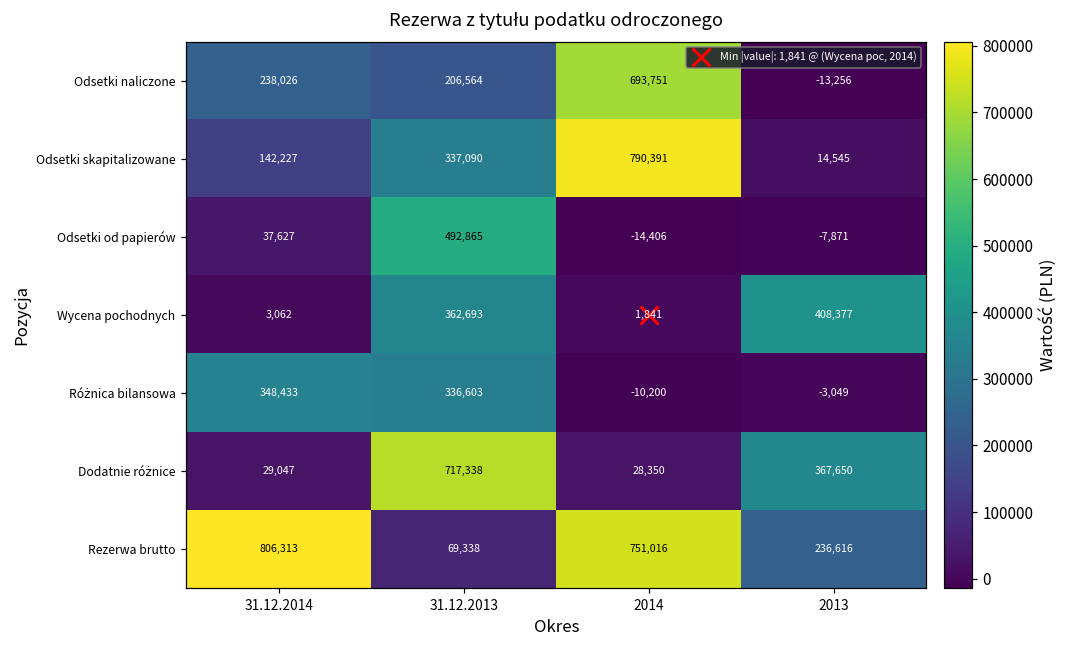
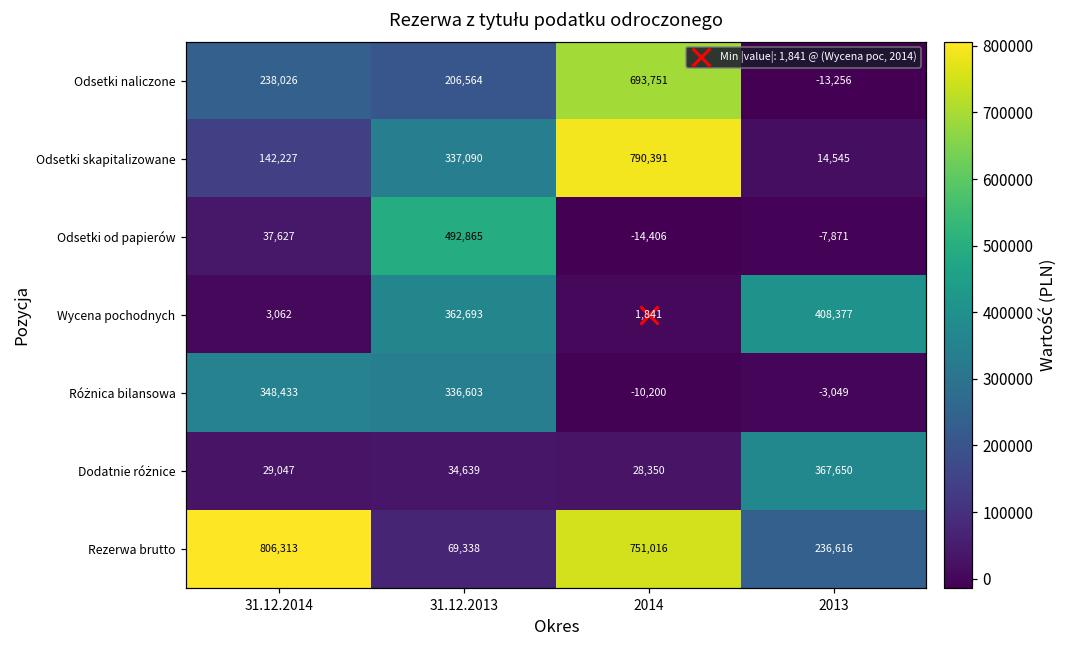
  {
    "Odsetki naliczone": {
      "31.12.2014": "238,026",
      "31.12.2013": "206,564",
      "2014": "693,751",
      "2013": "-13,256"
    },
    "Odsetki skapitalizowane": {
      "31.12.2014": "142,227",
      "31.12.2013": "337,090",
      "2014": "790,391",
      "2013": "14,545"
    },
    "Odsetki od papierów": {
      "31.12.2014": "37,627",
      "31.12.2013": "492,865",
      "2014": "-14,406",
      "2013": "-7,871"
    },
    "Wycena pochodnych": {
      "31.12.2014": "3,062",
      "31.12.2013": "362,693",
      "2013": "408,377"
    },
    "Różnica bilansowa": {
      "31.12.2014": "348,433",
      "31.12.2013": "336,603",
      "2014": "-10,200",
      "2013": "-3,049"
    },
    "Dodatnie różnice": {
      "31.12.2014": "29,047",
-     "31.12.2013": "717,338",
+     "31.12.2013": "34,639",
      "2014": "28,350",
      "2013": "367,650"
    },
    "Rezerwa brutto": {
      "31.12.2014": "806,313",
      "31.12.2013": "69,338",
      "2014": "751,016",
      "2013": "236,616"
    }
  }
